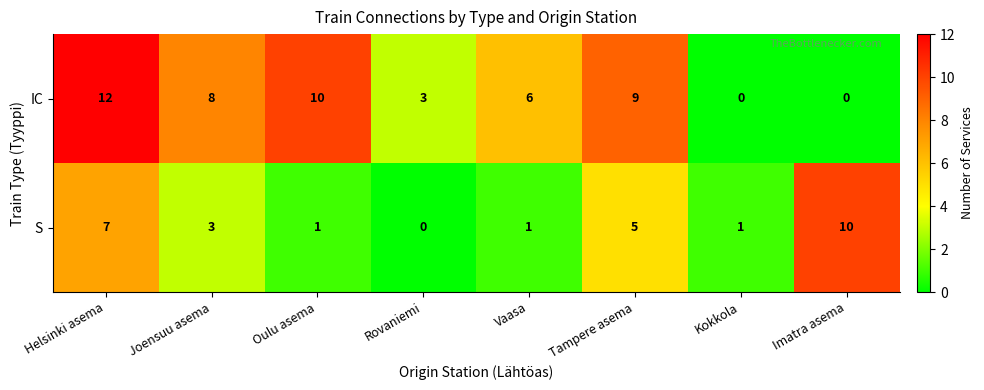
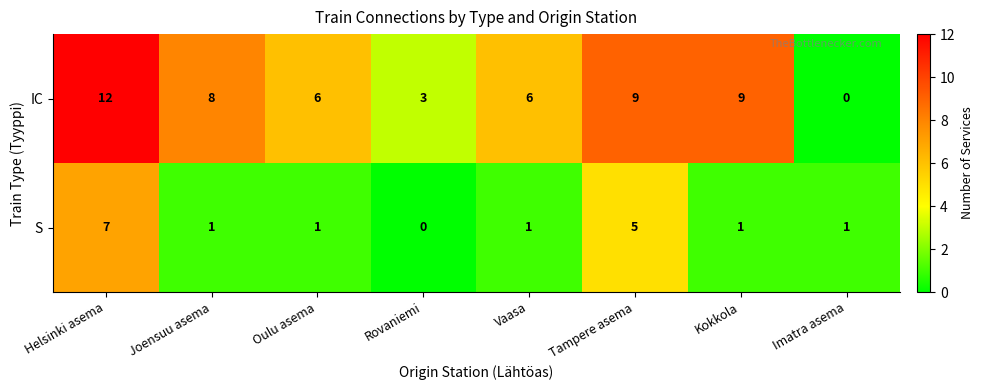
  {
    "IC": {
      "Helsinki asema": 12,
      "Joensuu asema": 8,
-     "Oulu asema": 10,
+     "Oulu asema": 6,
      "Rovaniemi": 3,
      "Vaasa": 6,
      "Tampere asema": 9,
-     "Kokkola": 0
+     "Kokkola": 9
    },
    "S": {
      "Helsinki asema": 7,
-     "Joensuu asema": 3,
+     "Joensuu asema": 1,
      "Oulu asema": 1,
      "Rovaniemi": 0,
      "Vaasa": 1,
      "Tampere asema": 5,
      "Kokkola": 1,
-     "Imatra asema": 10
+     "Imatra asema": 1
    }
  }
